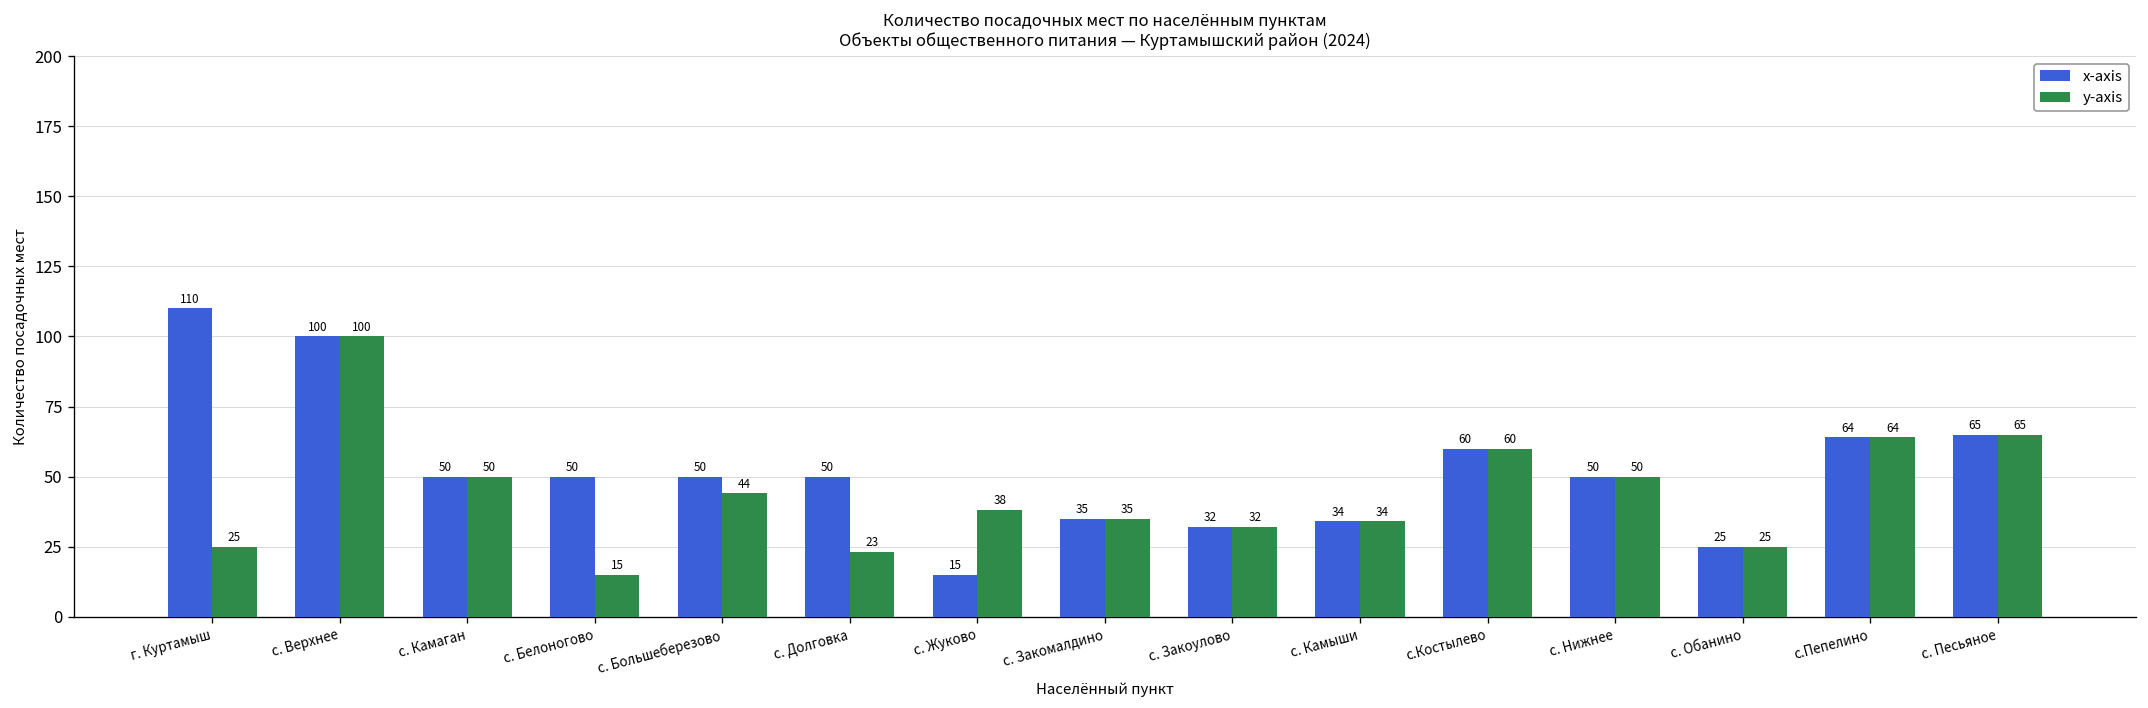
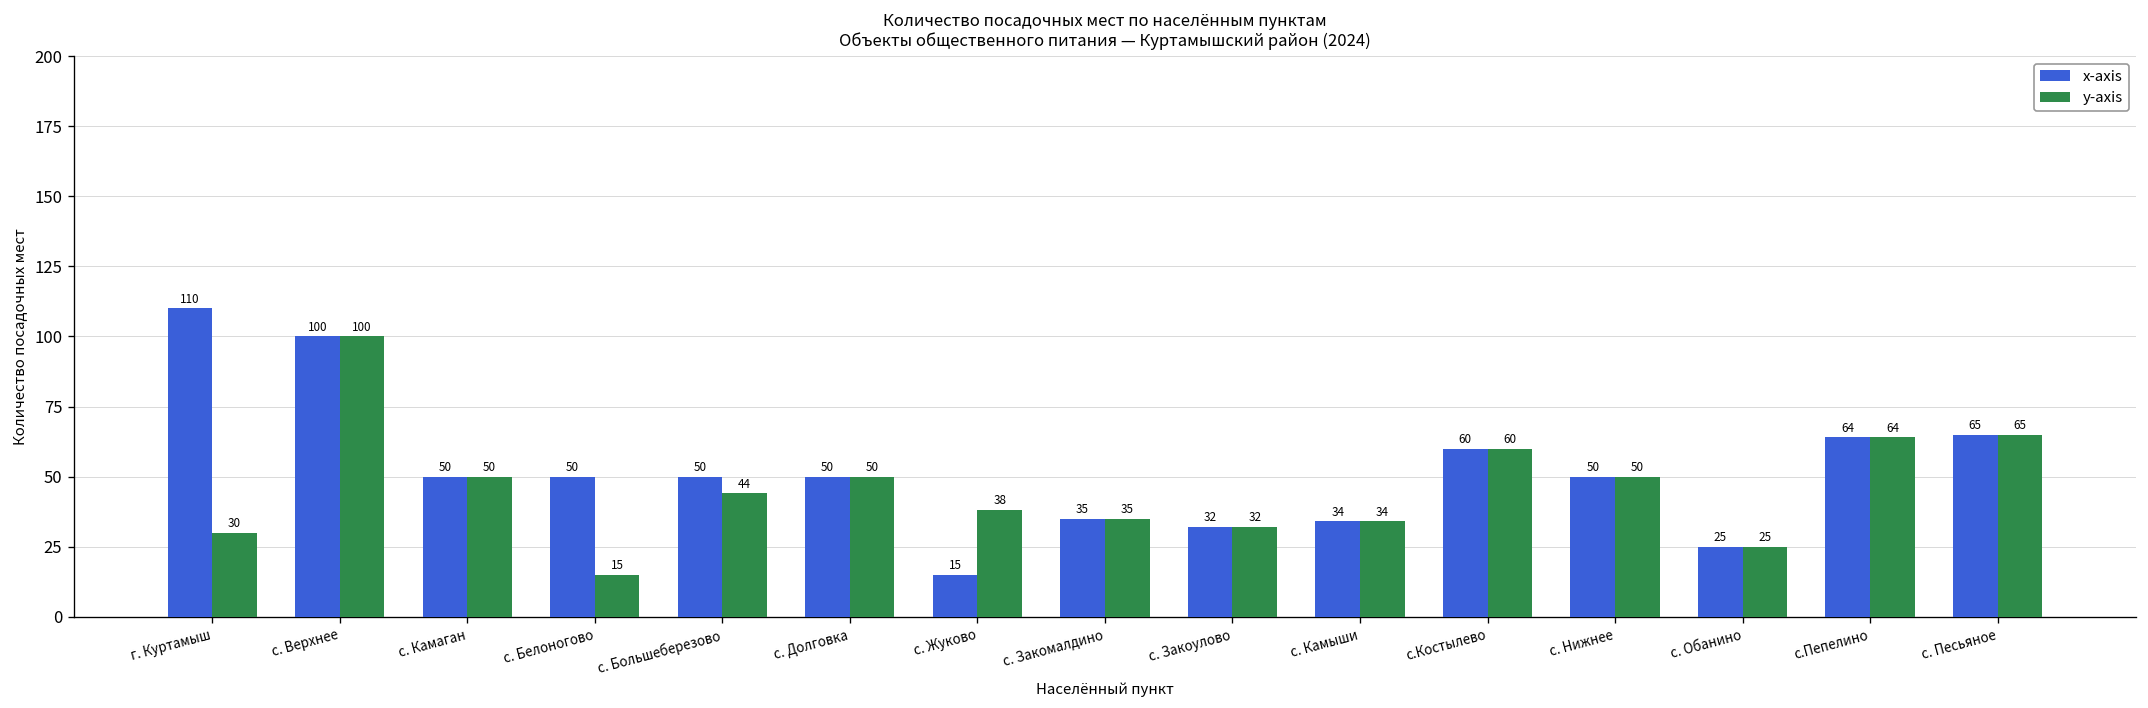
  {
    "x-axis": {
      "г. Куртамыш": 110,
      "с. Верхнее": 100,
      "с. Камаган": 50,
      "с. Белоногово": 50,
      "с. Большеберезово": 50,
      "с. Долговка": 50,
      "с. Жуково": 15,
      "с. Закомалдино": 35,
      "с. Закоулово": 32,
      "с. Камыши": 34,
      "с.Костылево": 60,
      "с. Нижнее": 50,
      "с. Обанино": 25,
      "с.Пепелино": 64,
      "с. Песьяное": 65
    },
    "y-axis": {
-     "г. Куртамыш": 25,
+     "г. Куртамыш": 30,
      "с. Верхнее": 100,
      "с. Камаган": 50,
      "с. Белоногово": 15,
      "с. Большеберезово": 44,
-     "с. Долговка": 23,
+     "с. Долговка": 50,
      "с. Жуково": 38,
      "с. Закомалдино": 35,
      "с. Закоулово": 32,
      "с. Камыши": 34,
      "с.Костылево": 60,
      "с. Нижнее": 50,
      "с. Обанино": 25,
      "с.Пепелино": 64,
      "с. Песьяное": 65
    }
  }
